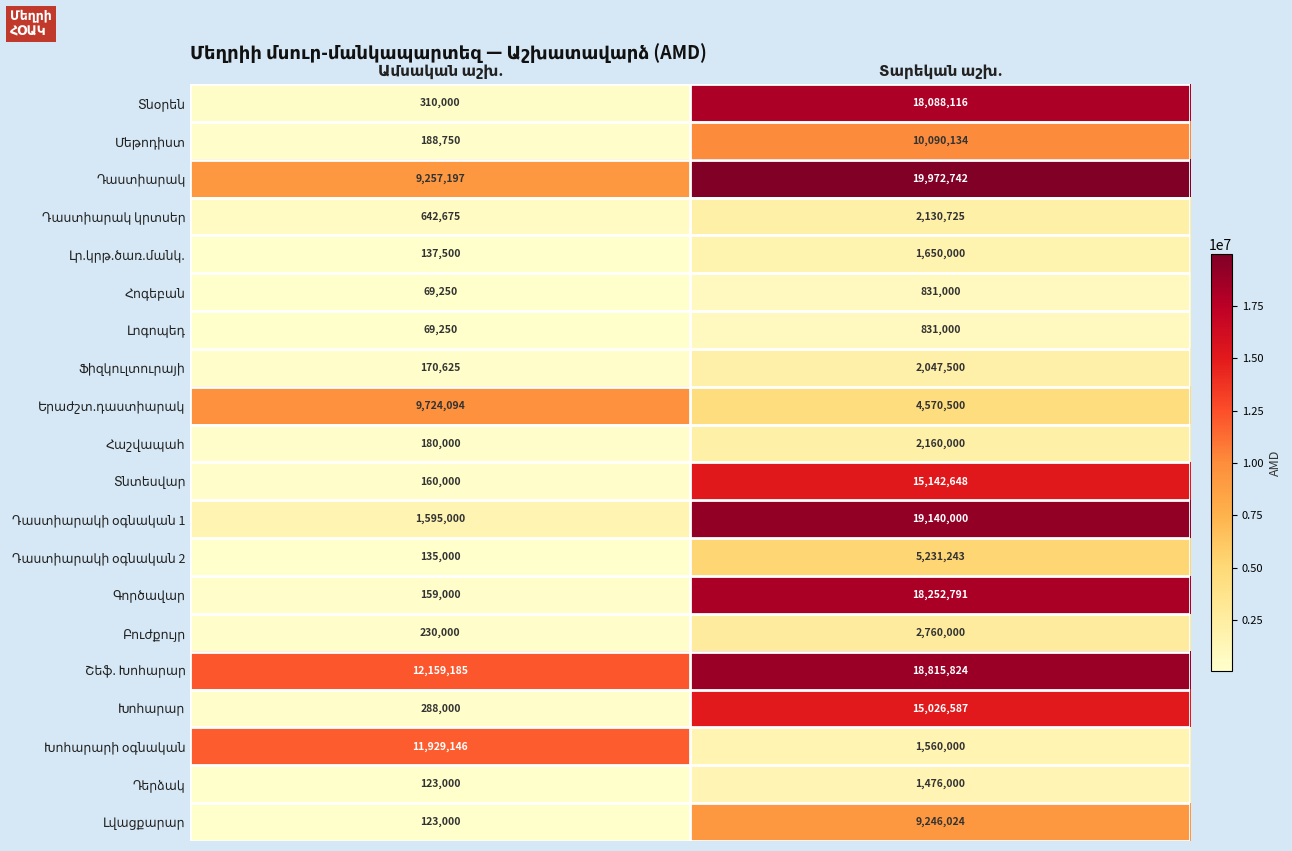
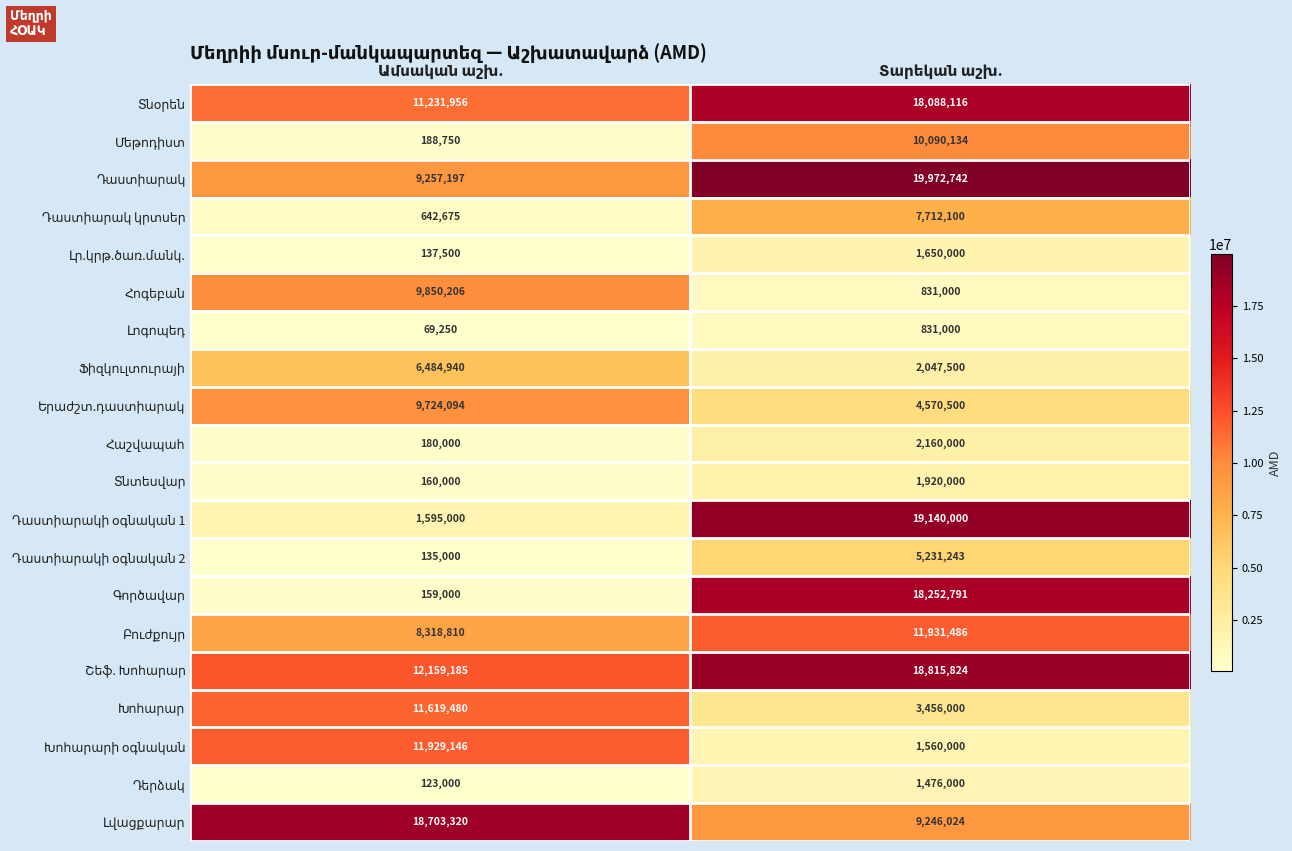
  {
    "Տնօրեն": {
-     "Ամսական աշխ.": "310,000",
+     "Ամսական աշխ.": "11,231,956",
      "Տարեկան աշխ.": "18,088,116"
    },
    "Մեթոդիստ": {
      "Ամսական աշխ.": "188,750",
      "Տարեկան աշխ.": "10,090,134"
    },
    "Դաստիարակ": {
      "Ամսական աշխ.": "9,257,197",
      "Տարեկան աշխ.": "19,972,742"
    },
    "Դաստիարակ կրտսեր": {
      "Ամսական աշխ.": "642,675",
-     "Տարեկան աշխ.": "2,130,725"
+     "Տարեկան աշխ.": "7,712,100"
    },
    "Լր.կրթ.ծառ.մանկ.": {
      "Ամսական աշխ.": "137,500",
      "Տարեկան աշխ.": "1,650,000"
    },
    "Հոգեբան": {
-     "Ամսական աշխ.": "69,250",
+     "Ամսական աշխ.": "9,850,206",
      "Տարեկան աշխ.": "831,000"
    },
    "Լոգոպեդ": {
      "Ամսական աշխ.": "69,250",
      "Տարեկան աշխ.": "831,000"
    },
    "Ֆիզկուլտուրայի": {
-     "Ամսական աշխ.": "170,625",
+     "Ամսական աշխ.": "6,484,940",
      "Տարեկան աշխ.": "2,047,500"
    },
    "Երաժշտ.դաստիարակ": {
      "Ամսական աշխ.": "9,724,094",
      "Տարեկան աշխ.": "4,570,500"
    },
    "Հաշվապահ": {
      "Ամսական աշխ.": "180,000",
      "Տարեկան աշխ.": "2,160,000"
    },
    "Տնտեսվար": {
      "Ամսական աշխ.": "160,000",
-     "Տարեկան աշխ.": "15,142,648"
+     "Տարեկան աշխ.": "1,920,000"
    },
    "Դաստիարակի օգնական 1": {
      "Ամսական աշխ.": "1,595,000",
      "Տարեկան աշխ.": "19,140,000"
    },
    "Դաստիարակի օգնական 2": {
      "Ամսական աշխ.": "135,000",
      "Տարեկան աշխ.": "5,231,243"
    },
    "Գործավար": {
      "Ամսական աշխ.": "159,000",
      "Տարեկան աշխ.": "18,252,791"
    },
    "Բուժքույր": {
-     "Ամսական աշխ.": "230,000",
-     "Տարեկան աշխ.": "2,760,000"
+     "Ամսական աշխ.": "8,318,810",
+     "Տարեկան աշխ.": "11,931,486"
    },
    "Շեֆ. Խոհարար": {
      "Ամսական աշխ.": "12,159,185",
      "Տարեկան աշխ.": "18,815,824"
    },
    "Խոհարար": {
-     "Ամսական աշխ.": "288,000",
-     "Տարեկան աշխ.": "15,026,587"
+     "Ամսական աշխ.": "11,619,480",
+     "Տարեկան աշխ.": "3,456,000"
    },
    "Խոհարարի օգնական": {
      "Ամսական աշխ.": "11,929,146",
      "Տարեկան աշխ.": "1,560,000"
    },
    "Դերձակ": {
      "Ամսական աշխ.": "123,000",
      "Տարեկան աշխ.": "1,476,000"
    },
    "Լվացքարար": {
-     "Ամսական աշխ.": "123,000",
+     "Ամսական աշխ.": "18,703,320",
      "Տարեկան աշխ.": "9,246,024"
    }
  }
